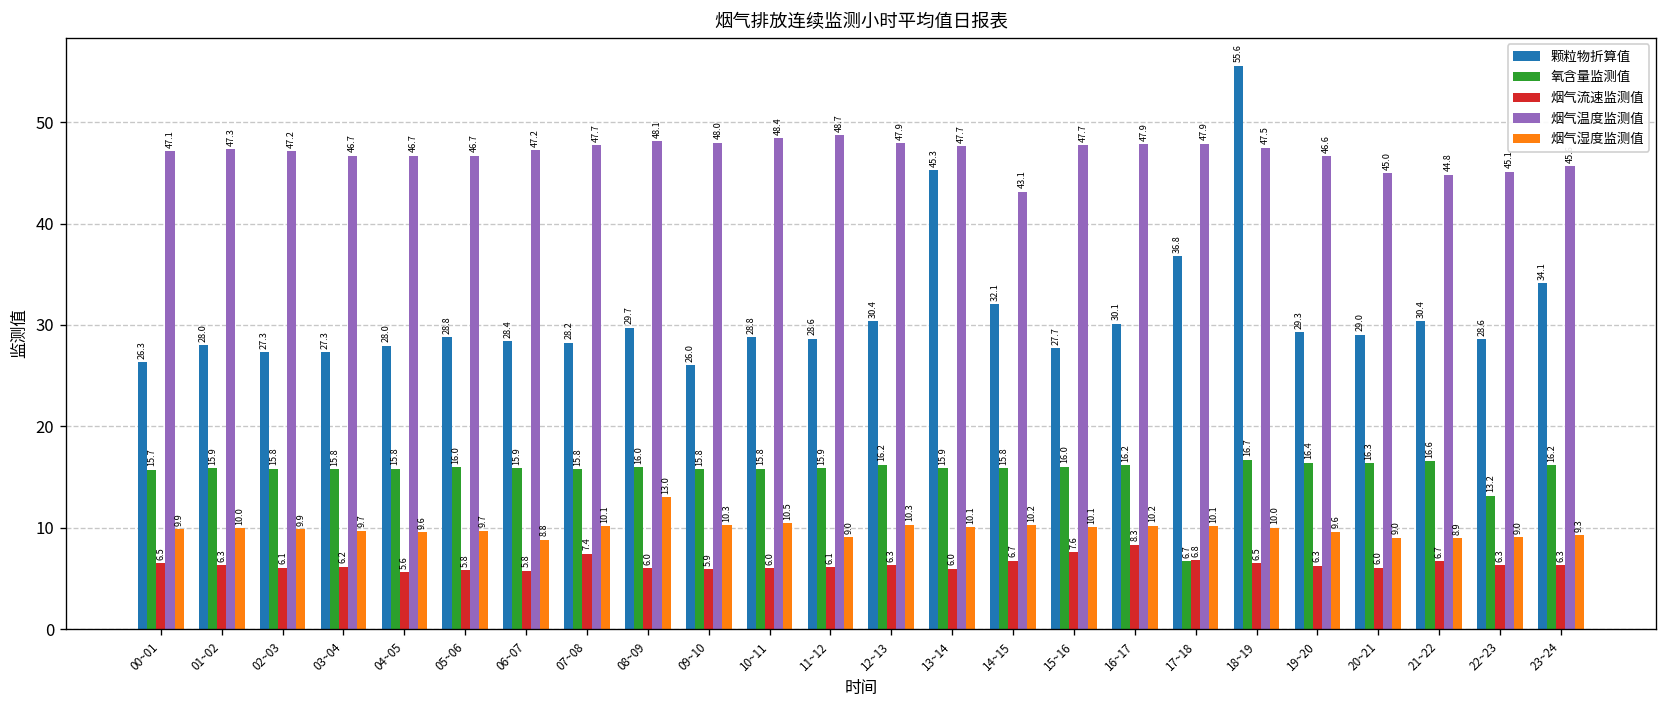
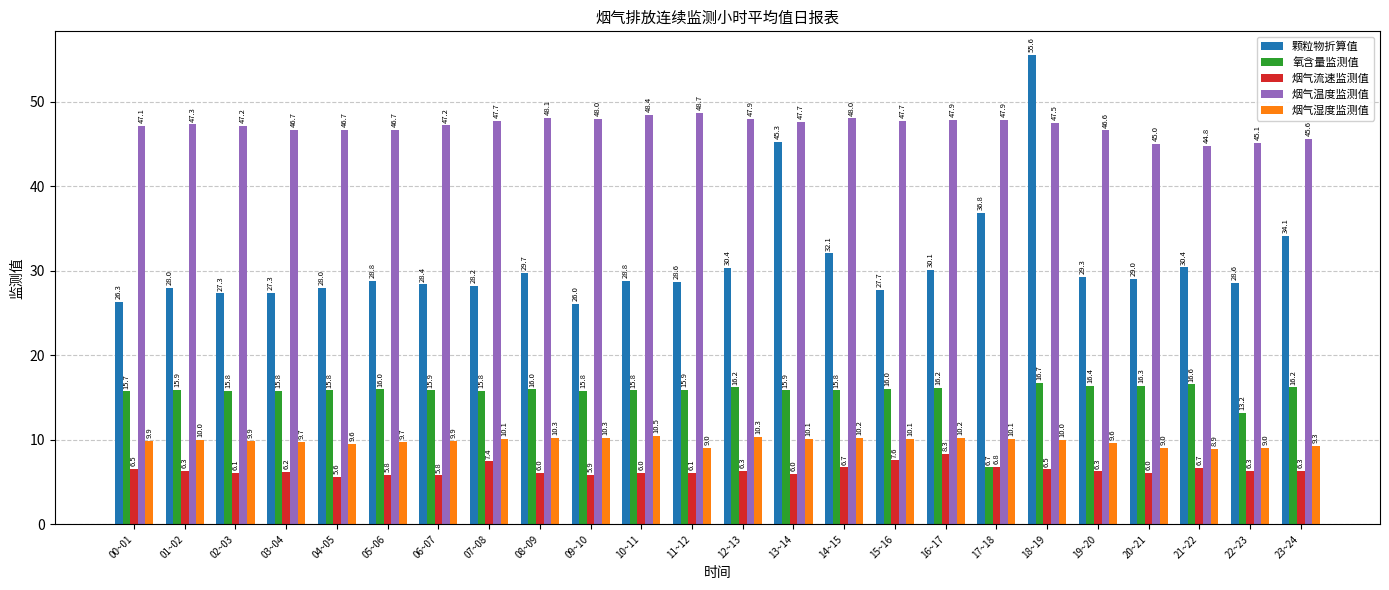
  {
    "颗粒物折算值": {
      "00~01": 26.3,
      "01~02": 28.0,
      "02~03": 27.3,
      "03~04": 27.3,
      "04~05": 28.0,
      "05~06": 28.8,
      "06~07": 28.4,
      "07~08": 28.2,
      "08~09": 29.7,
      "09~10": 26.0,
      "10~11": 28.8,
      "11~12": 28.6,
      "12~13": 30.4,
      "13~14": 45.3,
      "14~15": 32.1,
      "15~16": 27.7,
      "16~17": 30.1,
      "17~18": 36.8,
      "18~19": 55.6,
      "19~20": 29.3,
      "20~21": 29.0,
      "21~22": 30.4,
      "22~23": 28.6,
      "23~24": 34.1
    },
    "氧含量监测值": {
      "00~01": 15.7,
      "01~02": 15.9,
      "02~03": 15.8,
      "03~04": 15.8,
      "04~05": 15.8,
      "05~06": 16.0,
      "06~07": 15.9,
      "07~08": 15.8,
      "08~09": 16.0,
      "09~10": 15.8,
      "10~11": 15.8,
      "11~12": 15.9,
      "12~13": 16.2,
      "13~14": 15.9,
      "14~15": 15.8,
      "15~16": 16.0,
      "16~17": 16.2,
      "17~18": 6.7,
      "18~19": 16.7,
      "19~20": 16.4,
      "20~21": 16.3,
      "21~22": 16.6,
      "22~23": 13.2,
      "23~24": 16.2
    },
    "烟气流速监测值": {
      "00~01": 6.5,
      "01~02": 6.3,
      "02~03": 6.1,
      "03~04": 6.2,
      "04~05": 5.6,
      "05~06": 5.8,
      "06~07": 5.8,
      "07~08": 7.4,
      "08~09": 6.0,
      "09~10": 5.9,
      "10~11": 6.0,
      "11~12": 6.1,
      "12~13": 6.3,
      "13~14": 6.0,
      "14~15": 6.7,
      "15~16": 7.6,
      "16~17": 8.3,
      "17~18": 6.8,
      "18~19": 6.5,
      "19~20": 6.3,
      "20~21": 6.0,
      "21~22": 6.7,
      "22~23": 6.3,
      "23~24": 6.3
    },
    "烟气温度监测值": {
      "00~01": 47.1,
      "01~02": 47.3,
      "02~03": 47.2,
      "03~04": 46.7,
      "04~05": 46.7,
      "05~06": 46.7,
      "06~07": 47.2,
      "07~08": 47.7,
      "08~09": 48.1,
      "09~10": 48.0,
      "10~11": 48.4,
      "11~12": 48.7,
      "12~13": 47.9,
      "13~14": 47.7,
-     "14~15": 43.1,
+     "14~15": 48.0,
      "15~16": 47.7,
      "16~17": 47.9,
      "17~18": 47.9,
      "18~19": 47.5,
      "19~20": 46.6,
      "20~21": 45.0,
      "21~22": 44.8,
      "22~23": 45.1,
      "23~24": 45.6
    },
    "烟气湿度监测值": {
      "00~01": 9.9,
      "01~02": 10.0,
      "02~03": 9.9,
      "03~04": 9.7,
      "04~05": 9.6,
      "05~06": 9.7,
-     "06~07": 8.8,
+     "06~07": 9.9,
      "07~08": 10.1,
-     "08~09": 13.0,
+     "08~09": 10.3,
      "09~10": 10.3,
      "10~11": 10.5,
      "11~12": 9.0,
      "12~13": 10.3,
      "13~14": 10.1,
      "14~15": 10.2,
      "15~16": 10.1,
      "16~17": 10.2,
      "17~18": 10.1,
      "18~19": 10.0,
      "19~20": 9.6,
      "20~21": 9.0,
      "21~22": 8.9,
      "22~23": 9.0,
      "23~24": 9.3
    }
  }
